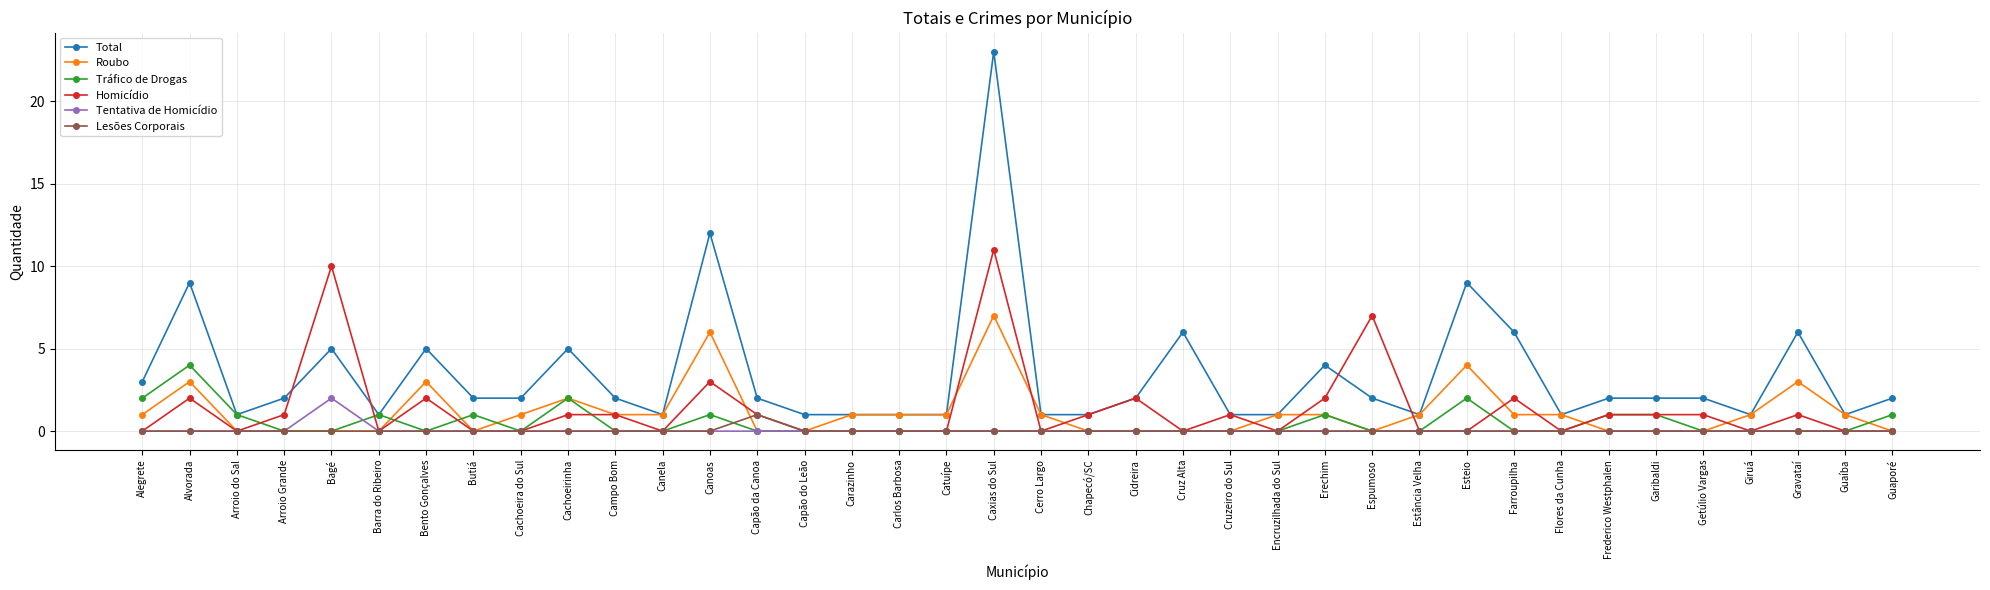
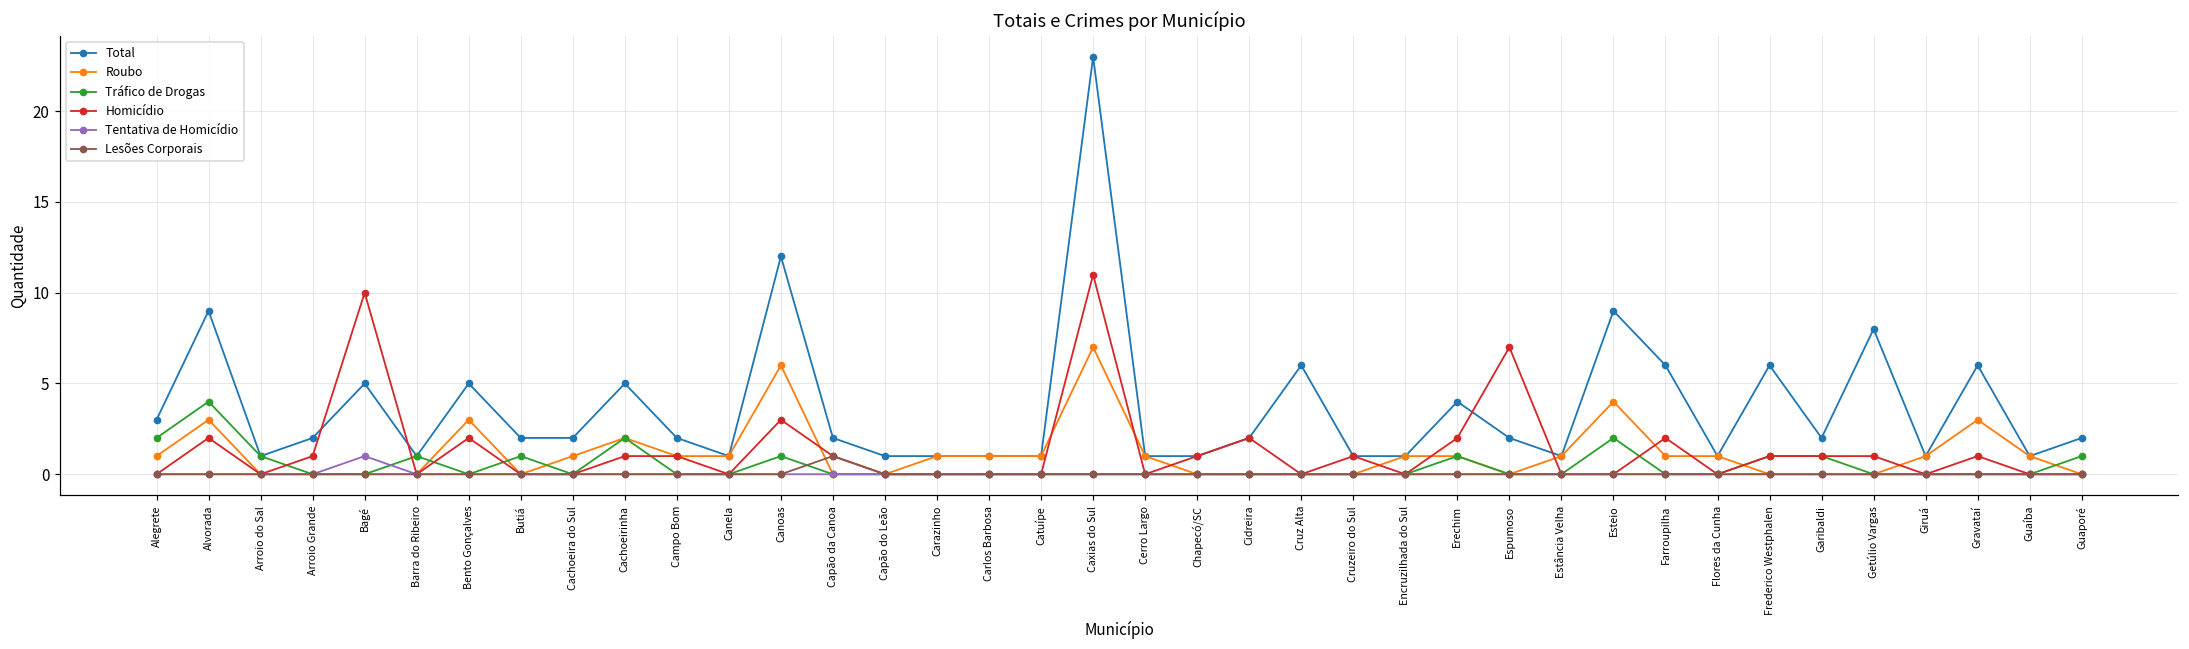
  {
    "Total": {
      "Alegrete": 3,
      "Alvorada": 9,
      "Arroio Grande": 2,
      "Bagé": 5,
      "Bento Gonçalves": 5,
      "Butiá": 2,
      "Cachoeira do Sul": 2,
      "Cachoeirinha": 5,
      "Campo Bom": 2,
      "Canoas": 12,
      "Capão da Canoa": 2,
      "Capão do Leão": 1,
      "Caxias do Sul": 23,
      "Cruz Alta": 6,
      "Erechim": 4,
      "Espumoso": 2,
      "Esteio": 9,
      "Farroupilha": 6,
-     "Frederico Westphalen": 2,
+     "Frederico Westphalen": 6,
      "Garibaldi": 2,
-     "Getúlio Vargas": 2,
+     "Getúlio Vargas": 8,
      "Gravataí": 6,
      "Guaporé": 2
    },
    "Roubo": {
      "Alegrete": 1,
      "Alvorada": 3,
      "Bento Gonçalves": 3,
      "Cachoeira do Sul": 1,
      "Canoas": 6,
      "Caxias do Sul": 7,
      "Esteio": 4,
      "Farroupilha": 1,
      "Gravataí": 3
    },
    "Tráfico de Drogas": {
      "Alegrete": 2,
      "Alvorada": 4,
      "Butiá": 1,
      "Canoas": 1,
      "Esteio": 2,
      "Guaporé": 1
    },
    "Homicídio": {
      "Alvorada": 2,
      "Arroio Grande": 1,
      "Bagé": 10,
      "Bento Gonçalves": 2,
      "Cachoeirinha": 1,
      "Canoas": 3,
      "Caxias do Sul": 11,
      "Erechim": 2,
      "Espumoso": 7,
      "Farroupilha": 2,
      "Getúlio Vargas": 1,
      "Gravataí": 1
    },
    "Tentativa de Homicídio": {
-     "Bagé": 2
+     "Bagé": 1
    }
  }
